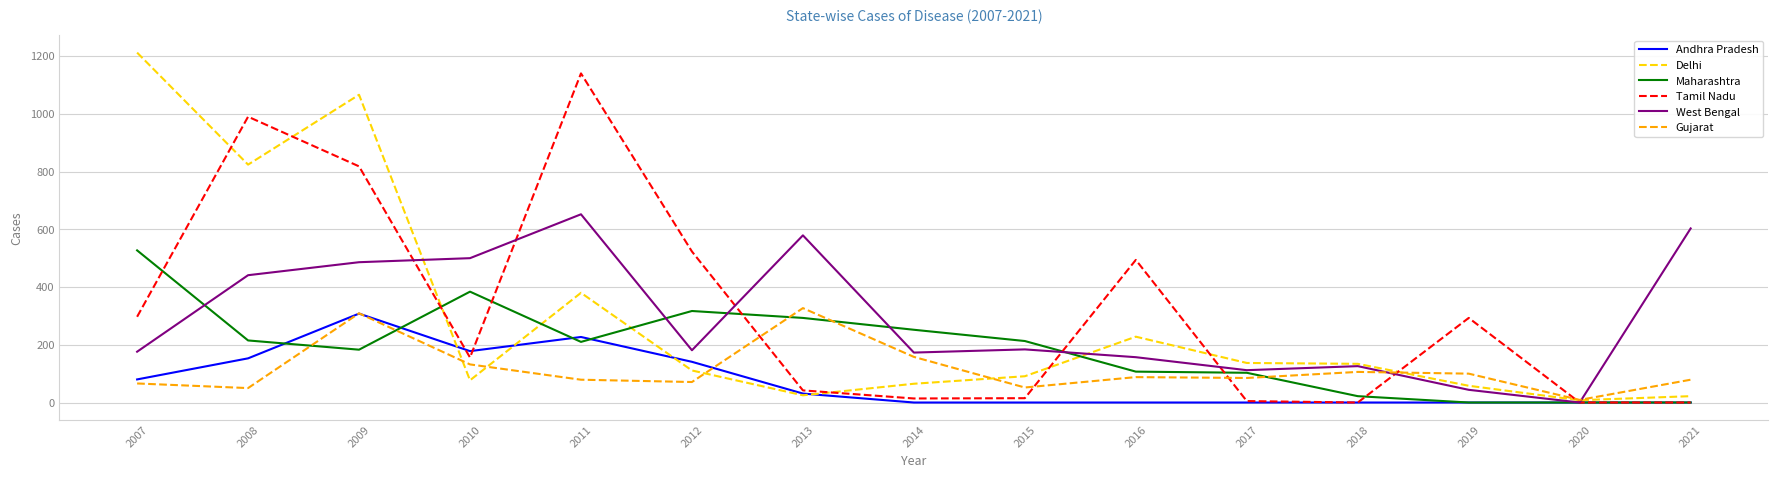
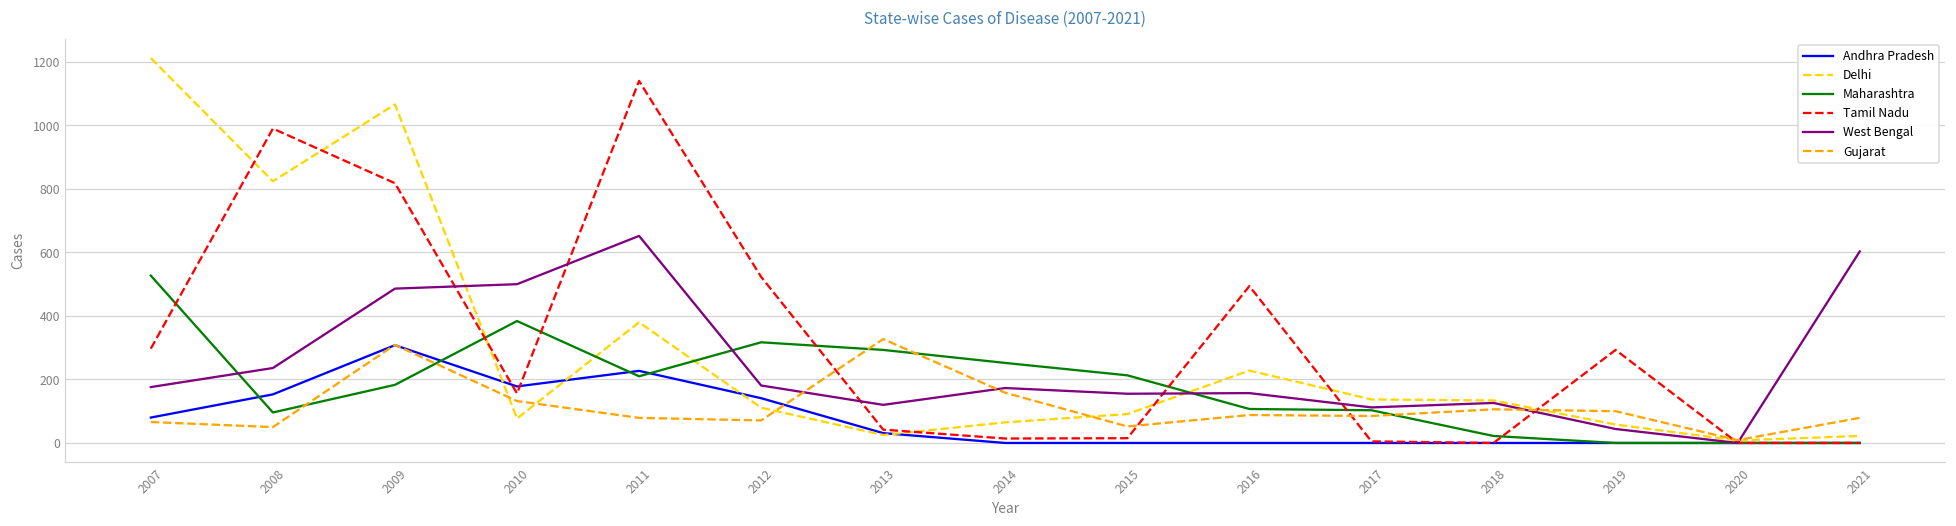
  {
    "Andhra Pradesh": {
      "2007": 80,
      "2008": 150,
      "2010": 180,
      "2011": 230,
      "2012": 140,
      "2014": 0,
      "2015": 0,
      "2016": 0
    },
    "Maharashtra": {
      "2007": 530,
-     "2008": 220,
+     "2008": 100,
      "2009": 180,
      "2010": 380,
      "2011": 210,
      "2012": 320,
      "2013": 290,
      "2014": 250,
      "2015": 210,
      "2016": 110,
      "2017": 100,
      "2018": 20
    },
    "Tamil Nadu": {
      "2007": 300,
      "2008": 990,
      "2009": 820,
      "2010": 160,
      "2011": 1140,
      "2012": 520,
      "2013": 40,
      "2014": 10,
      "2015": 20,
      "2016": 490,
      "2019": 290
    },
    "West Bengal": {
      "2007": 180,
-     "2008": 440,
+     "2008": 240,
      "2009": 490,
      "2010": 500,
      "2011": 650,
      "2012": 180,
-     "2013": 580,
+     "2013": 120,
      "2014": 170,
-     "2015": 180,
+     "2015": 160,
      "2016": 160,
      "2017": 110,
      "2019": 40,
      "2021": 600
    }
  }
